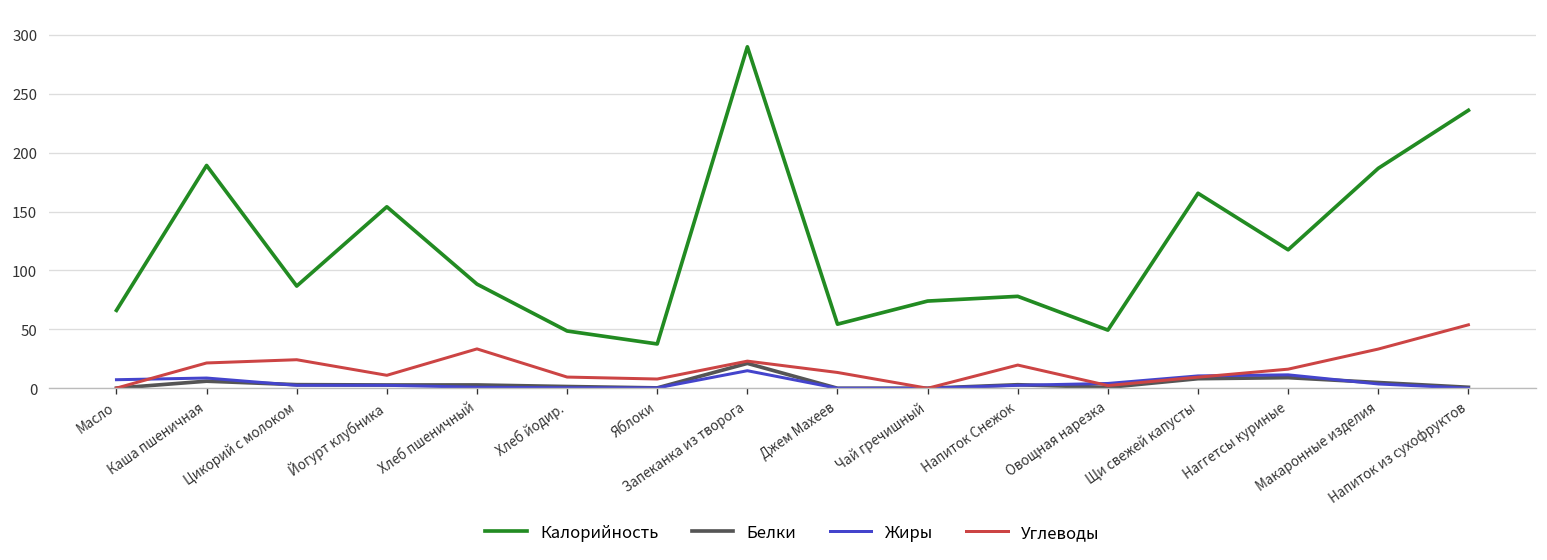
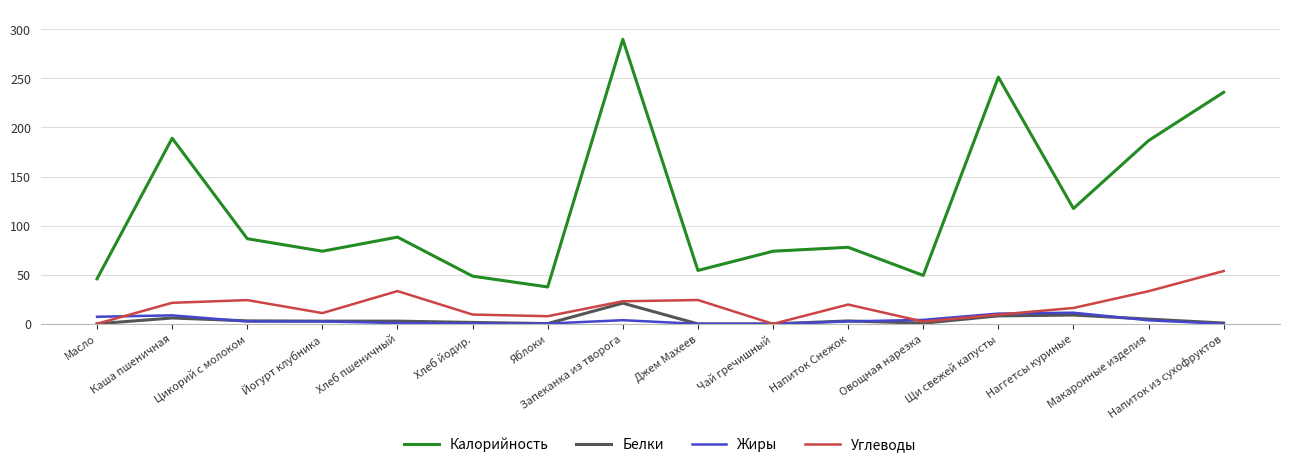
  {
    "Калорийность": {
-     "Масло": 70,
+     "Масло": 50,
      "Каша пшеничная": 190,
      "Цикорий с молоком": 90,
-     "Йогурт клубника": 150,
+     "Йогурт клубника": 70,
      "Хлеб пшеничный": 90,
      "Хлеб йодир.": 50,
      "Яблоки": 40,
      "Запеканка из творога": 290,
      "Джем Махеев": 50,
      "Чай гречишный": 70,
      "Напиток Снежок": 80,
      "Овощная нарезка": 50,
-     "Щи свежей капусты": 170,
+     "Щи свежей капусты": 250,
      "Наггетсы куриные": 120,
      "Макаронные изделия": 190,
      "Напиток из сухофруктов": 240
    },
    "Белки": {
      "Каша пшеничная": 10
    },
    "Жиры": {
      "Масло": 10,
      "Каша пшеничная": 10,
-     "Запеканка из творога": 10
+     "Запеканка из творога": 0
    },
    "Углеводы": {
      "Каша пшеничная": 20,
      "Цикорий с молоком": 20,
      "Йогурт клубника": 10,
      "Хлеб пшеничный": 30,
      "Хлеб йодир.": 10,
      "Яблоки": 10,
-     "Джем Махеев": 10,
+     "Джем Махеев": 20,
      "Напиток Снежок": 20,
      "Наггетсы куриные": 20,
      "Макаронные изделия": 30,
      "Напиток из сухофруктов": 50
    }
  }
